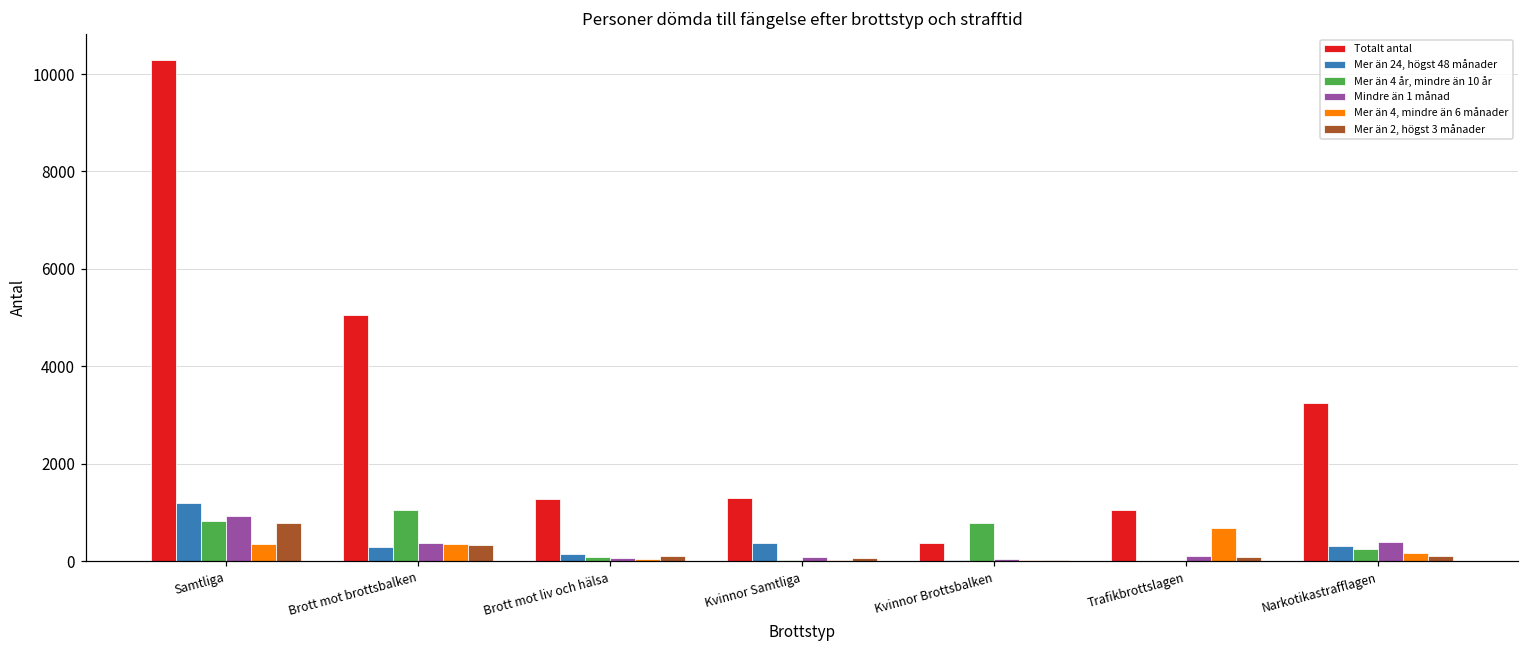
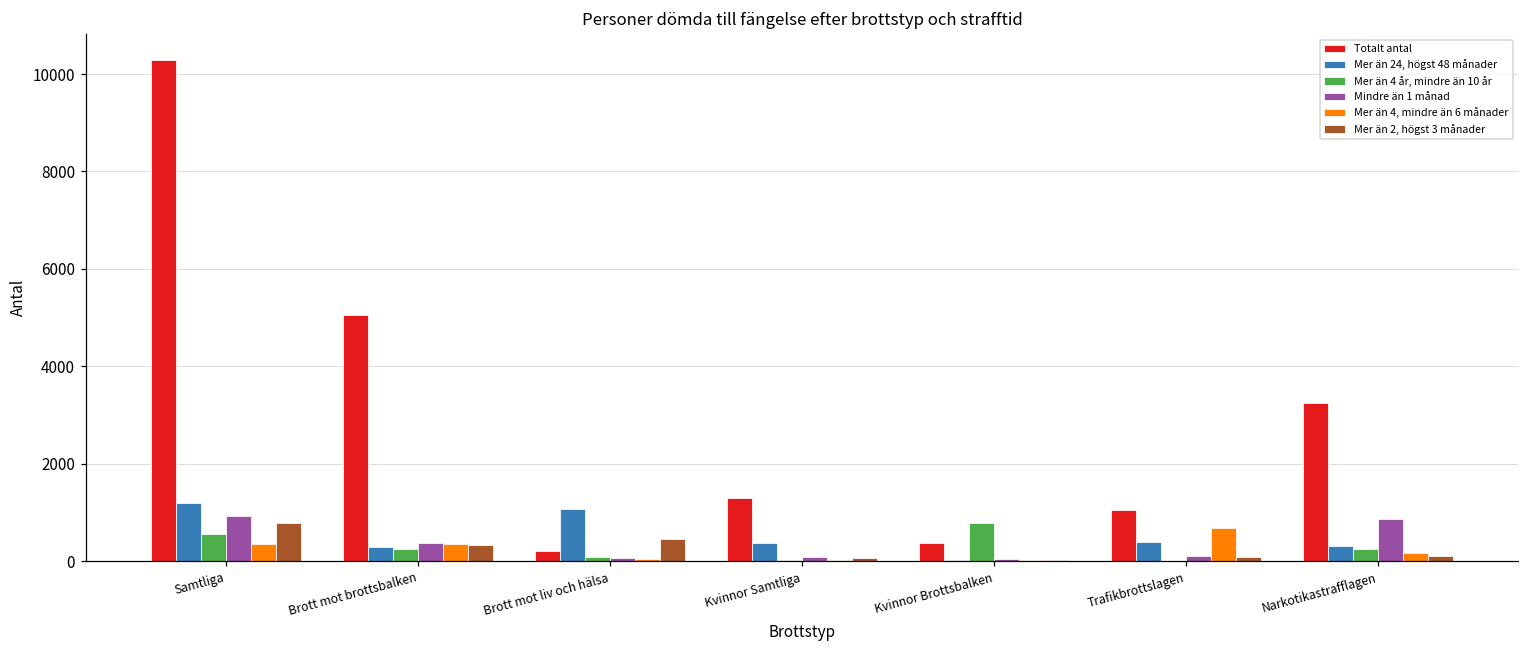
  {
    "Totalt antal": {
      "Samtliga": 10300,
      "Brott mot brottsbalken": 5000,
-     "Brott mot liv och hälsa": 1300,
+     "Brott mot liv och hälsa": 200,
      "Kvinnor Samtliga": 1300,
      "Kvinnor Brottsbalken": 400,
      "Trafikbrottslagen": 1100,
      "Narkotikastrafflagen": 3200
    },
    "Mer än 24, högst 48 månader": {
      "Samtliga": 1200,
      "Brott mot brottsbalken": 300,
-     "Brott mot liv och hälsa": 200,
+     "Brott mot liv och hälsa": 1100,
      "Kvinnor Samtliga": 400,
-     "Trafikbrottslagen": 0,
+     "Trafikbrottslagen": 400,
      "Narkotikastrafflagen": 300
    },
    "Mer än 4 år, mindre än 10 år": {
-     "Samtliga": 800,
-     "Brott mot brottsbalken": 1100,
+     "Samtliga": 600,
+     "Brott mot brottsbalken": 200,
      "Brott mot liv och hälsa": 100,
      "Kvinnor Brottsbalken": 800,
      "Trafikbrottslagen": 0,
      "Narkotikastrafflagen": 200
    },
    "Mindre än 1 månad": {
      "Samtliga": 900,
      "Brott mot brottsbalken": 400,
      "Brott mot liv och hälsa": 100,
      "Kvinnor Samtliga": 100,
      "Trafikbrottslagen": 100,
-     "Narkotikastrafflagen": 400
+     "Narkotikastrafflagen": 900
    },
    "Mer än 4, mindre än 6 månader": {
      "Samtliga": 300,
      "Brott mot brottsbalken": 300,
      "Trafikbrottslagen": 700,
      "Narkotikastrafflagen": 200
    },
    "Mer än 2, högst 3 månader": {
      "Samtliga": 800,
      "Brott mot brottsbalken": 300,
-     "Brott mot liv och hälsa": 100,
+     "Brott mot liv och hälsa": 400,
      "Kvinnor Samtliga": 100,
      "Trafikbrottslagen": 100,
      "Narkotikastrafflagen": 100
    }
  }
